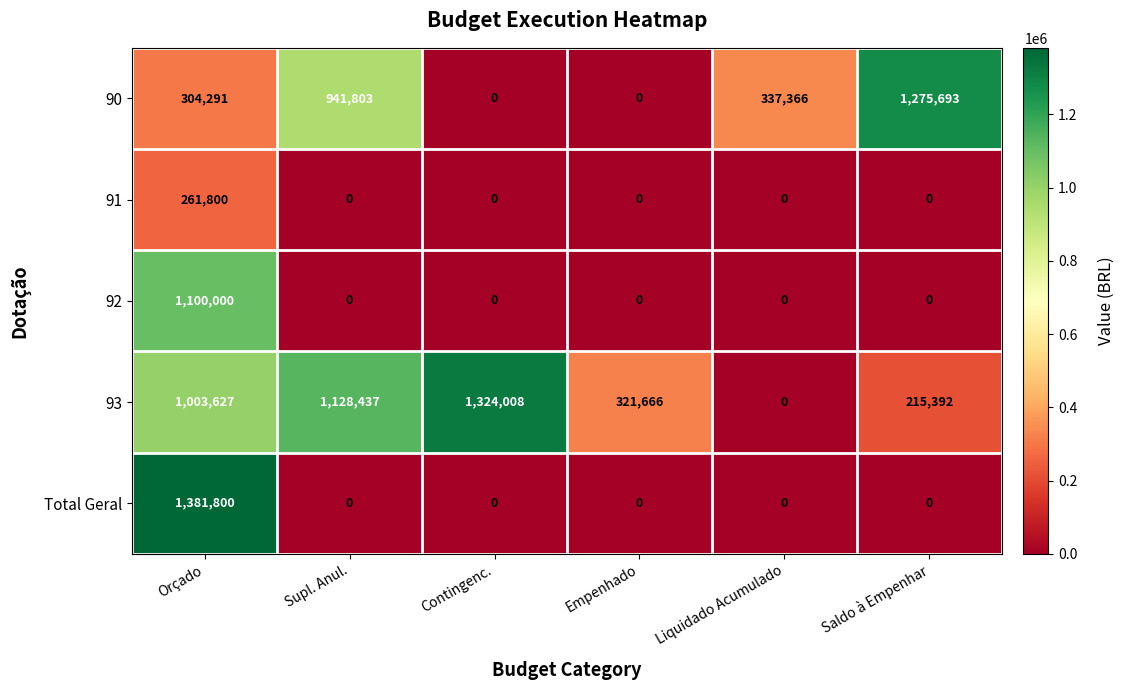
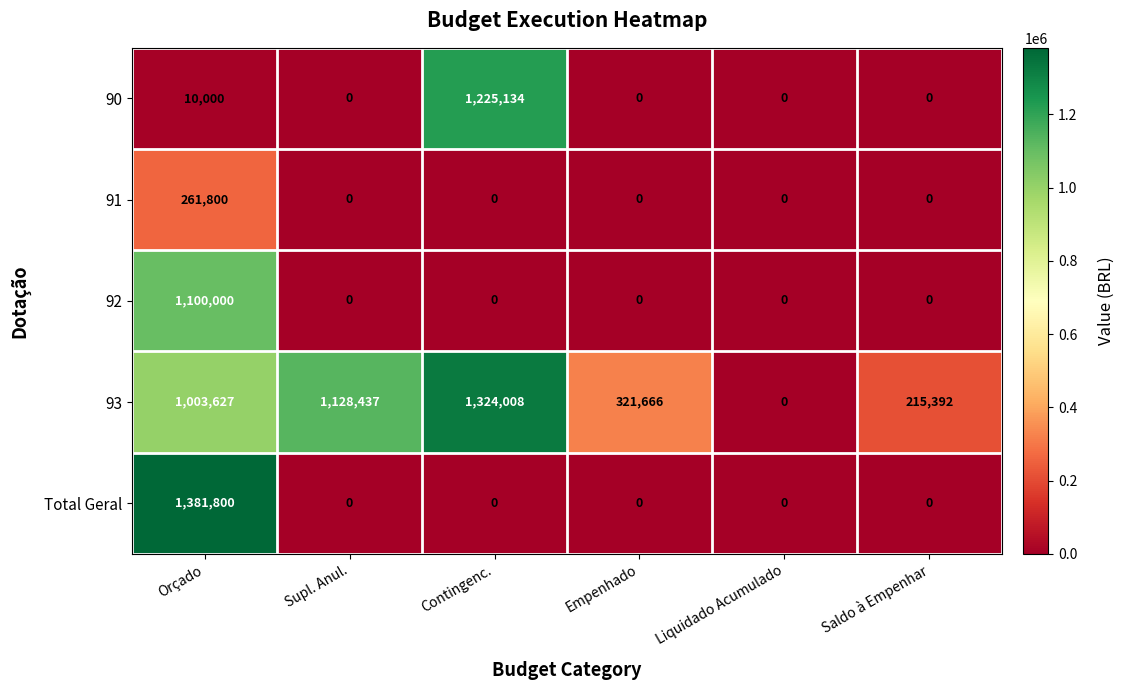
  {
    "90": {
-     "Orçado": "304,291",
-     "Supl. Anul.": "941,803",
-     "Contingenc.": "0",
+     "Orçado": "10,000",
+     "Supl. Anul.": "0",
+     "Contingenc.": "1,225,134",
      "Empenhado": "0",
-     "Liquidado Acumulado": "337,366",
-     "Saldo à Empenhar": "1,275,693"
+     "Liquidado Acumulado": "0",
+     "Saldo à Empenhar": "0"
    },
    "91": {
      "Orçado": "261,800",
      "Supl. Anul.": "0",
      "Contingenc.": "0",
      "Empenhado": "0",
      "Liquidado Acumulado": "0",
      "Saldo à Empenhar": "0"
    },
    "92": {
      "Orçado": "1,100,000",
      "Supl. Anul.": "0",
      "Contingenc.": "0",
      "Empenhado": "0",
      "Liquidado Acumulado": "0",
      "Saldo à Empenhar": "0"
    },
    "93": {
      "Orçado": "1,003,627",
      "Supl. Anul.": "1,128,437",
      "Contingenc.": "1,324,008",
      "Empenhado": "321,666",
      "Liquidado Acumulado": "0",
      "Saldo à Empenhar": "215,392"
    },
    "Total Geral": {
      "Orçado": "1,381,800",
      "Supl. Anul.": "0",
      "Contingenc.": "0",
      "Empenhado": "0",
      "Liquidado Acumulado": "0",
      "Saldo à Empenhar": "0"
    }
  }
